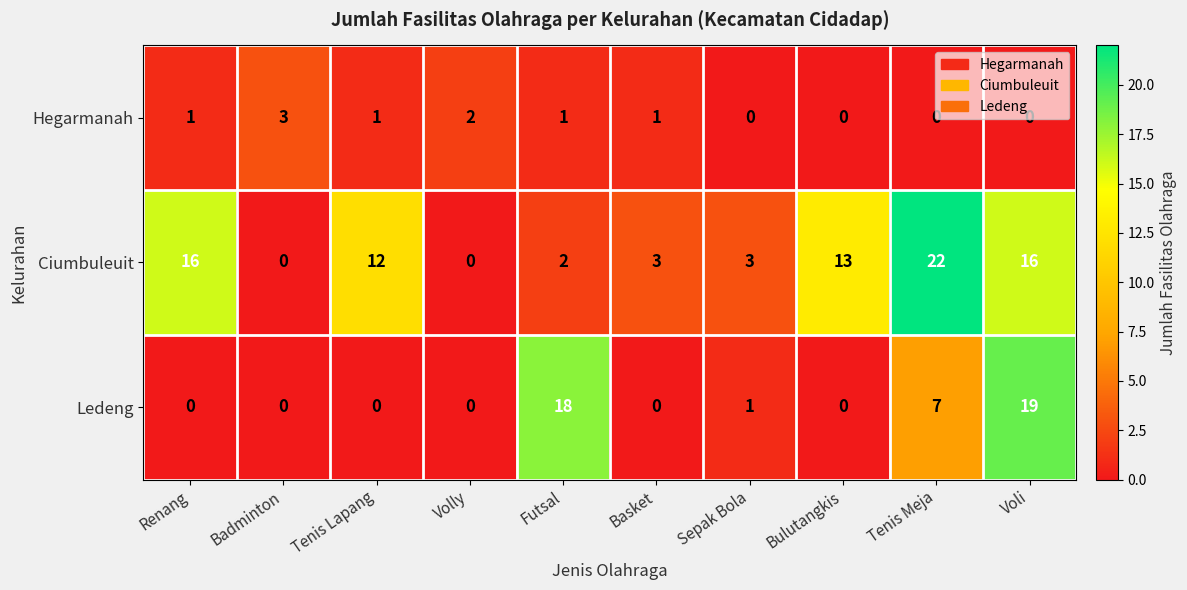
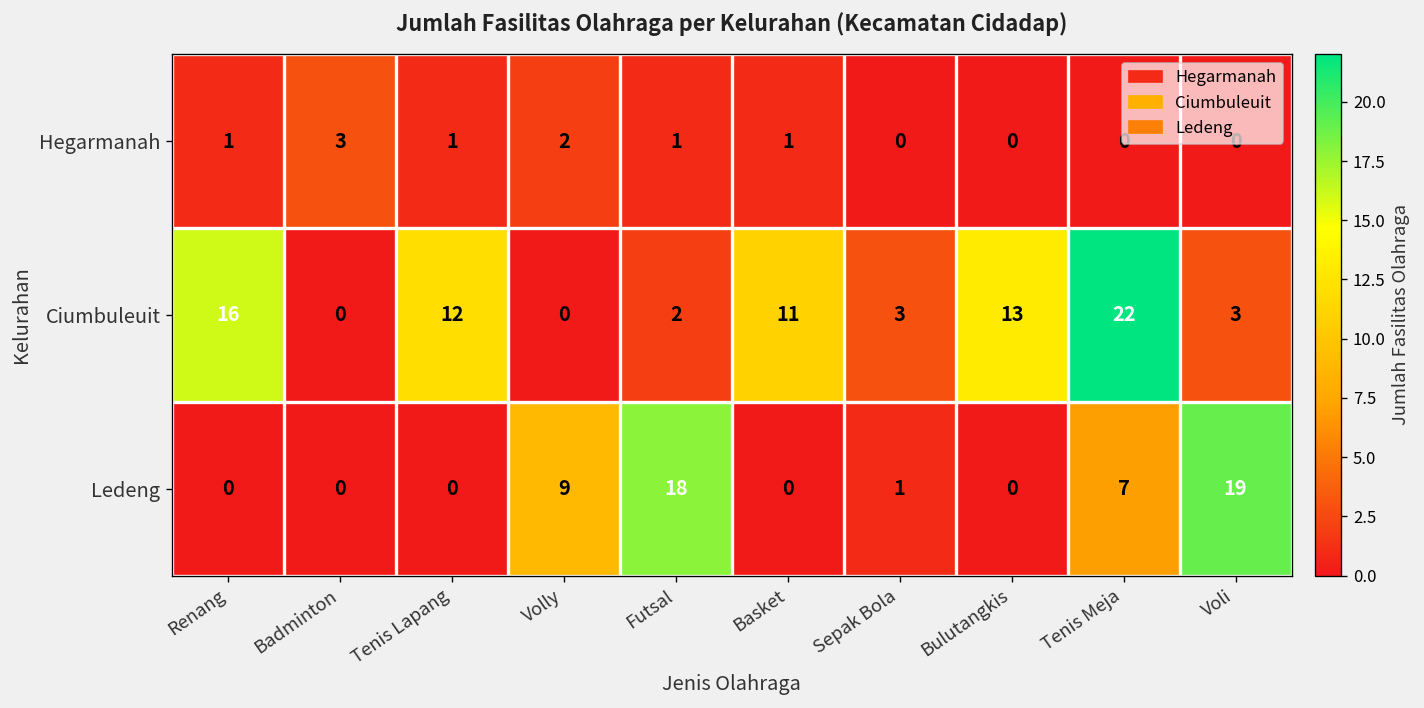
  {
    "Hegarmanah": {
      "Renang": 1,
      "Badminton": 3,
      "Tenis Lapang": 1,
      "Volly": 2,
      "Futsal": 1,
      "Basket": 1,
      "Sepak Bola": 0,
      "Bulutangkis": 0
    },
    "Ciumbuleuit": {
      "Renang": 16,
      "Badminton": 0,
      "Tenis Lapang": 12,
      "Volly": 0,
      "Futsal": 2,
-     "Basket": 3,
+     "Basket": 11,
      "Sepak Bola": 3,
      "Bulutangkis": 13,
      "Tenis Meja": 22,
-     "Voli": 16
+     "Voli": 3
    },
    "Ledeng": {
      "Renang": 0,
      "Badminton": 0,
      "Tenis Lapang": 0,
-     "Volly": 0,
+     "Volly": 9,
      "Futsal": 18,
      "Basket": 0,
      "Sepak Bola": 1,
      "Bulutangkis": 0,
      "Tenis Meja": 7,
      "Voli": 19
    }
  }
